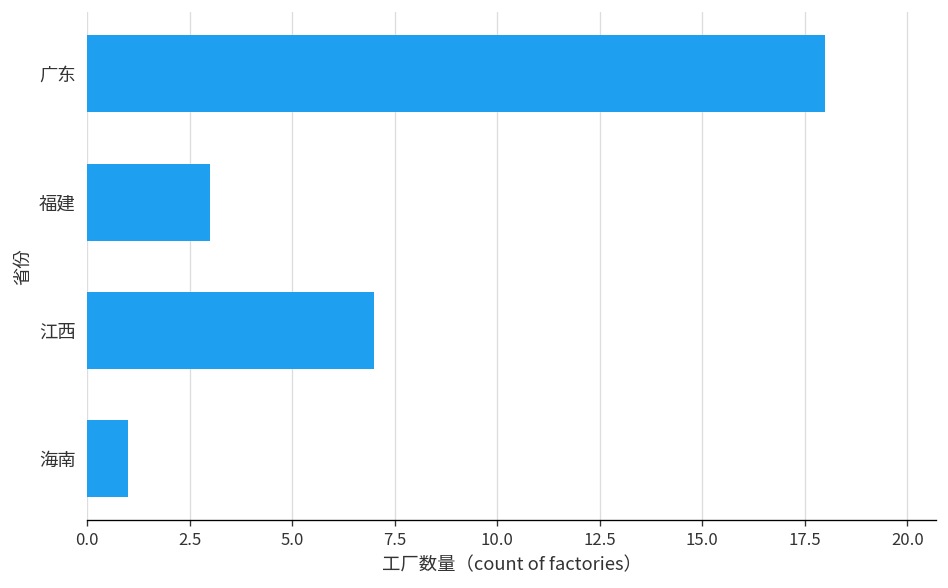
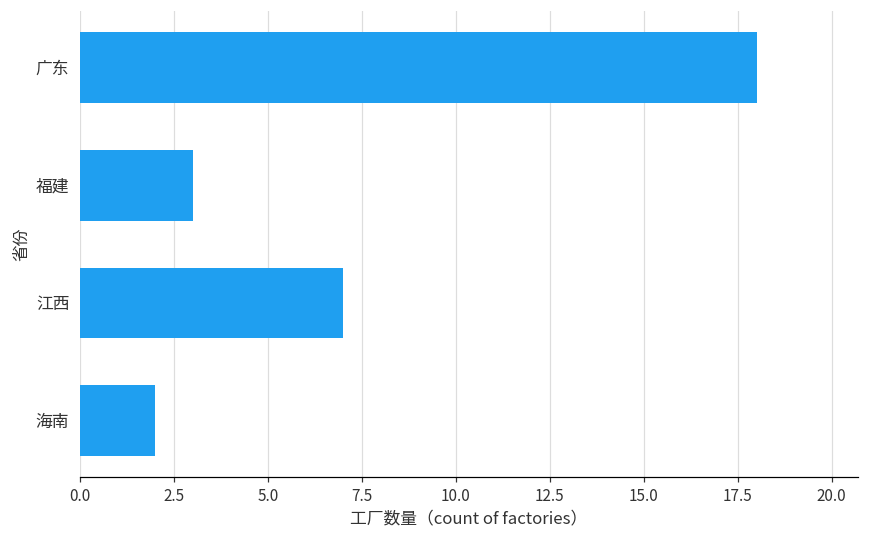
  {
    "广东": 18,
    "福建": 3,
    "江西": 7,
-   "海南": 1
+   "海南": 2
  }
